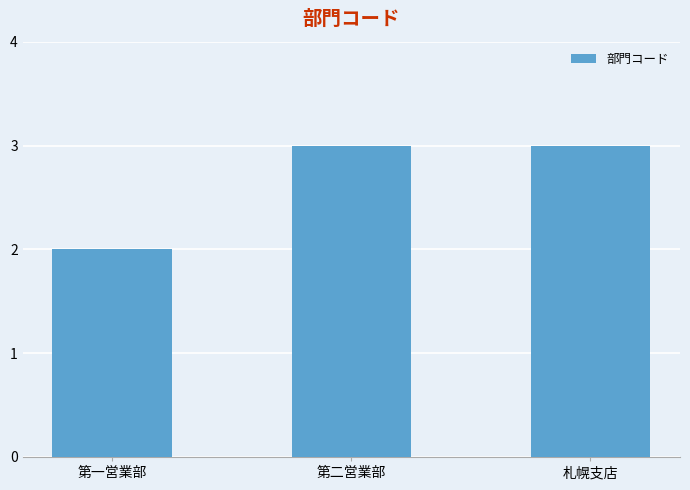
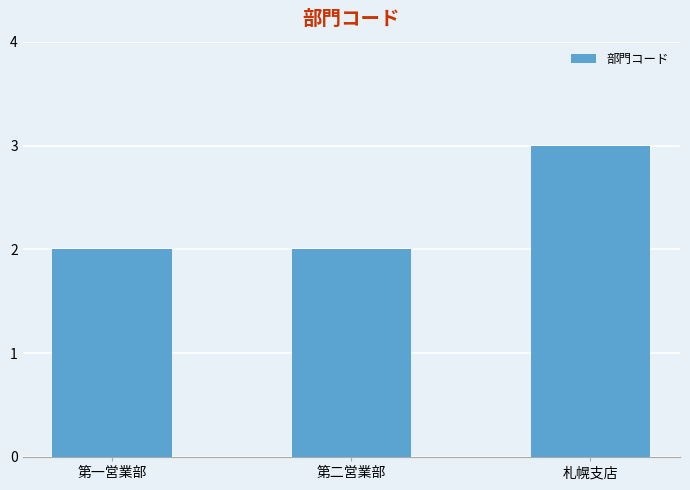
  {
    "第一営業部": 2,
-   "第二営業部": 3,
+   "第二営業部": 2,
    "札幌支店": 3
  }
